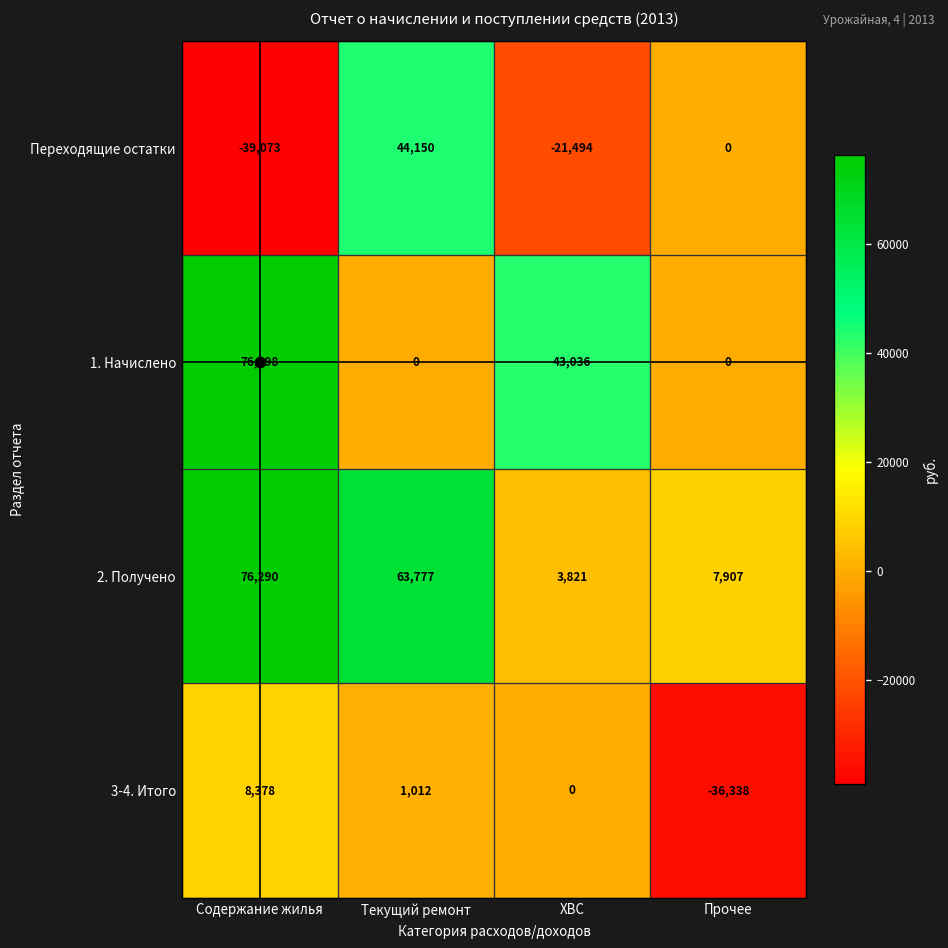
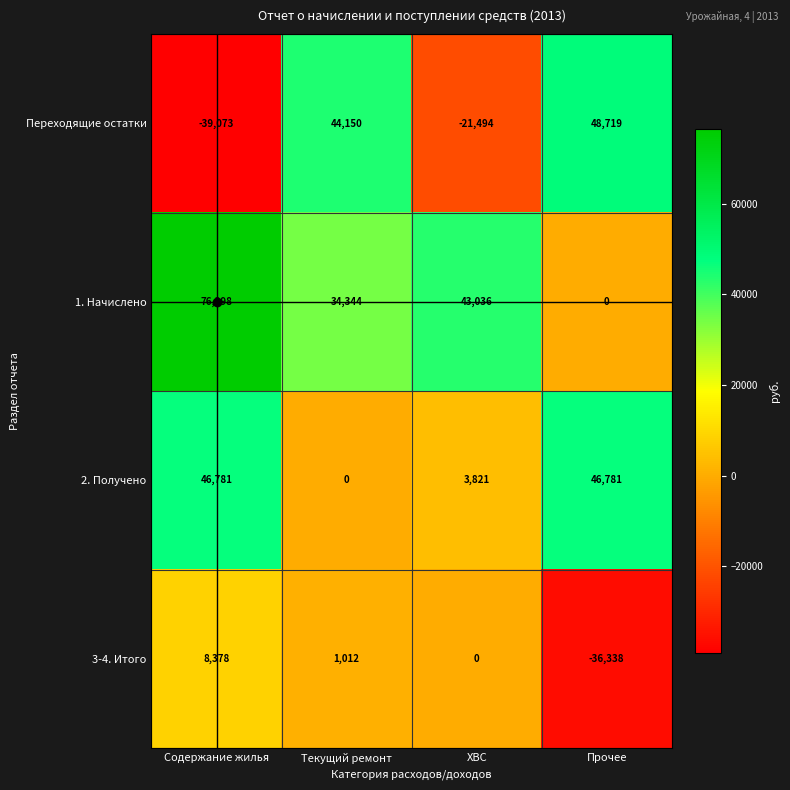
  {
    "Переходящие остатки": {
      "Содержание жилья": "-39,073",
      "Текущий ремонт": "44,150",
      "ХВС": "-21,494",
-     "Прочее": "0"
+     "Прочее": "48,719"
    },
    "1. Начислено": {
-     "Текущий ремонт": "0",
+     "Текущий ремонт": "34,344",
      "ХВС": "43,036",
      "Прочее": "0"
    },
    "2. Получено": {
-     "Содержание жилья": "76,290",
-     "Текущий ремонт": "63,777",
+     "Содержание жилья": "46,781",
+     "Текущий ремонт": "0",
      "ХВС": "3,821",
-     "Прочее": "7,907"
+     "Прочее": "46,781"
    },
    "3-4. Итого": {
      "Содержание жилья": "8,378",
      "Текущий ремонт": "1,012",
      "ХВС": "0",
      "Прочее": "-36,338"
    }
  }
